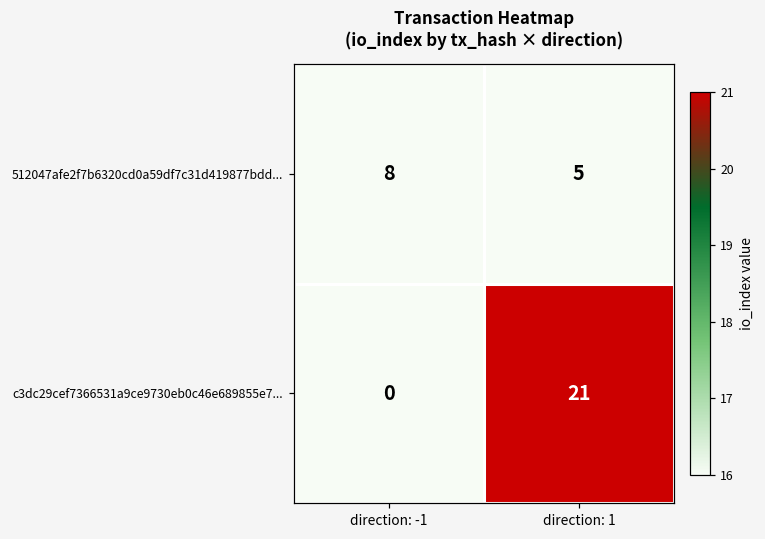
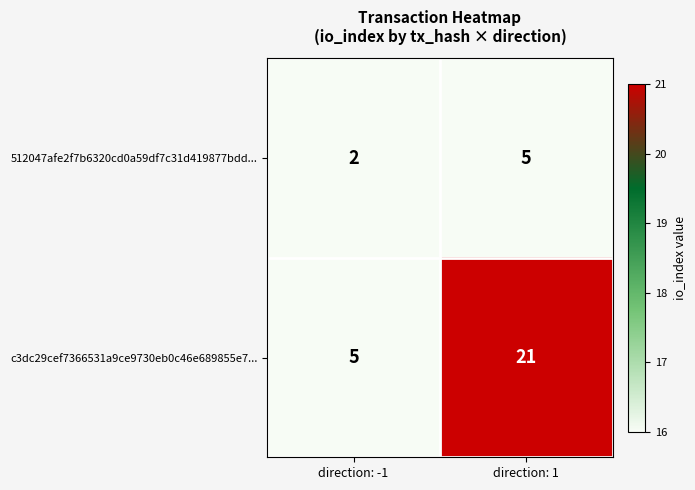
  {
    "512047afe2f7b6320cd0a59df7c31d419877bdd...": {
-     "direction: -1": 8,
+     "direction: -1": 2,
      "direction: 1": 5
    },
    "c3dc29cef7366531a9ce9730eb0c46e689855e7...": {
-     "direction: -1": 0,
+     "direction: -1": 5,
      "direction: 1": 21
    }
  }
